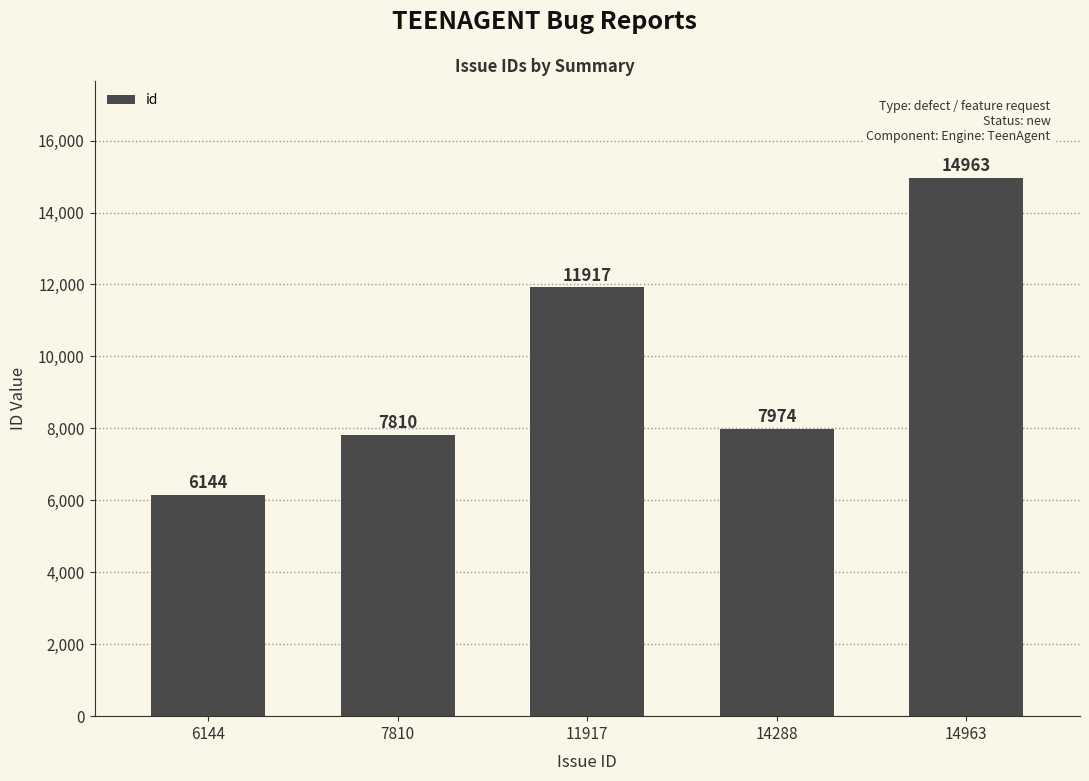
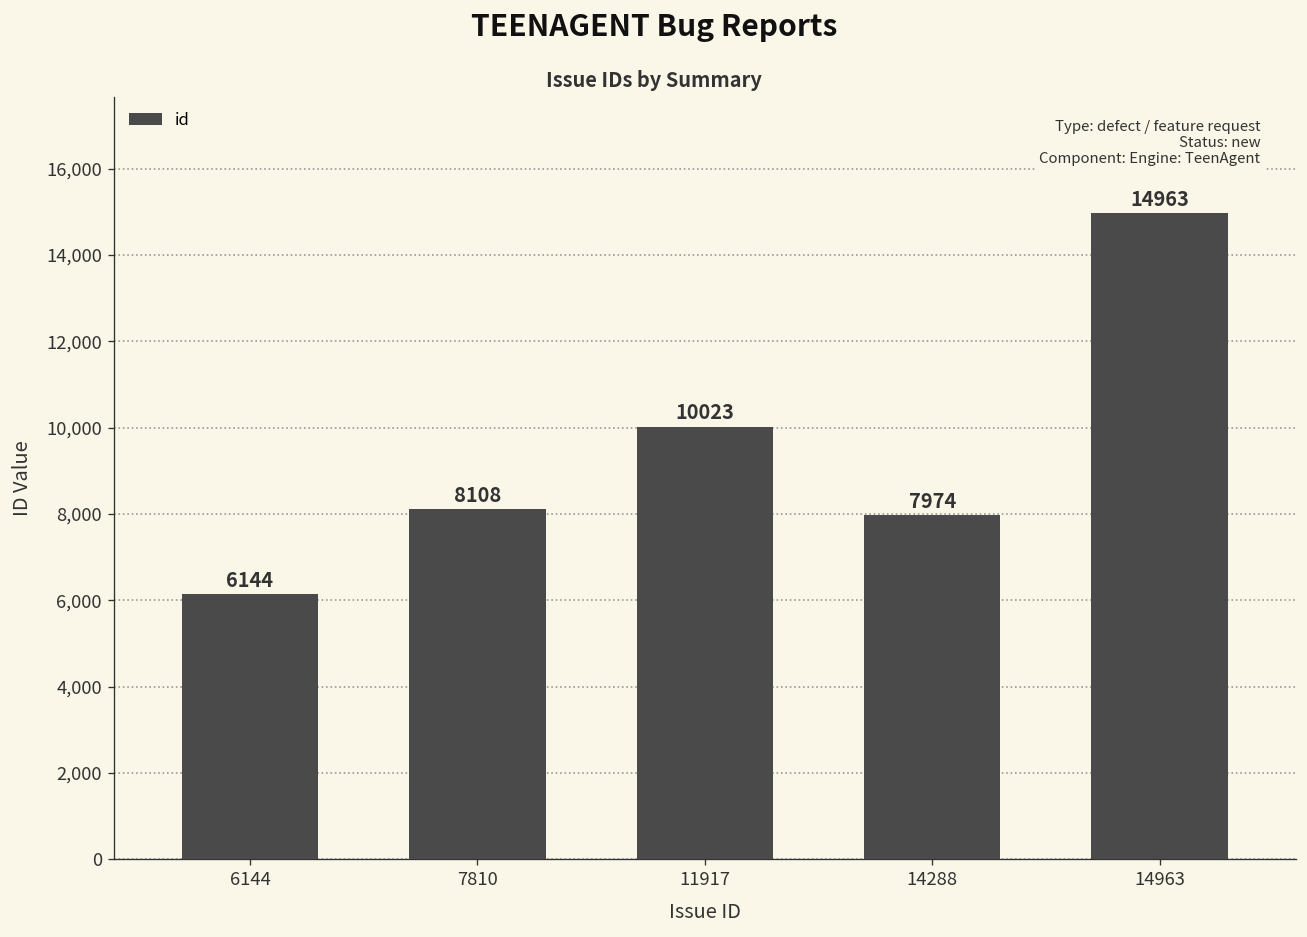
  {
    "6144": 6144,
-   "7810": 7810,
-   "11917": 11917,
+   "7810": 8108,
+   "11917": 10023,
    "14288": 7974,
    "14963": 14963
  }
